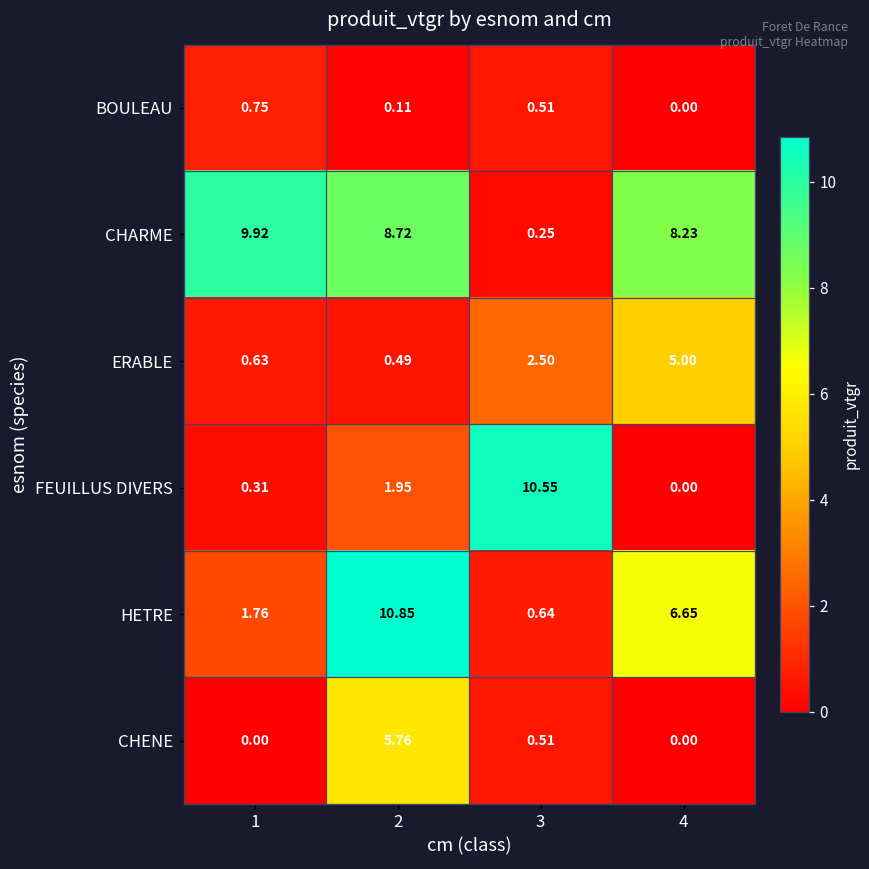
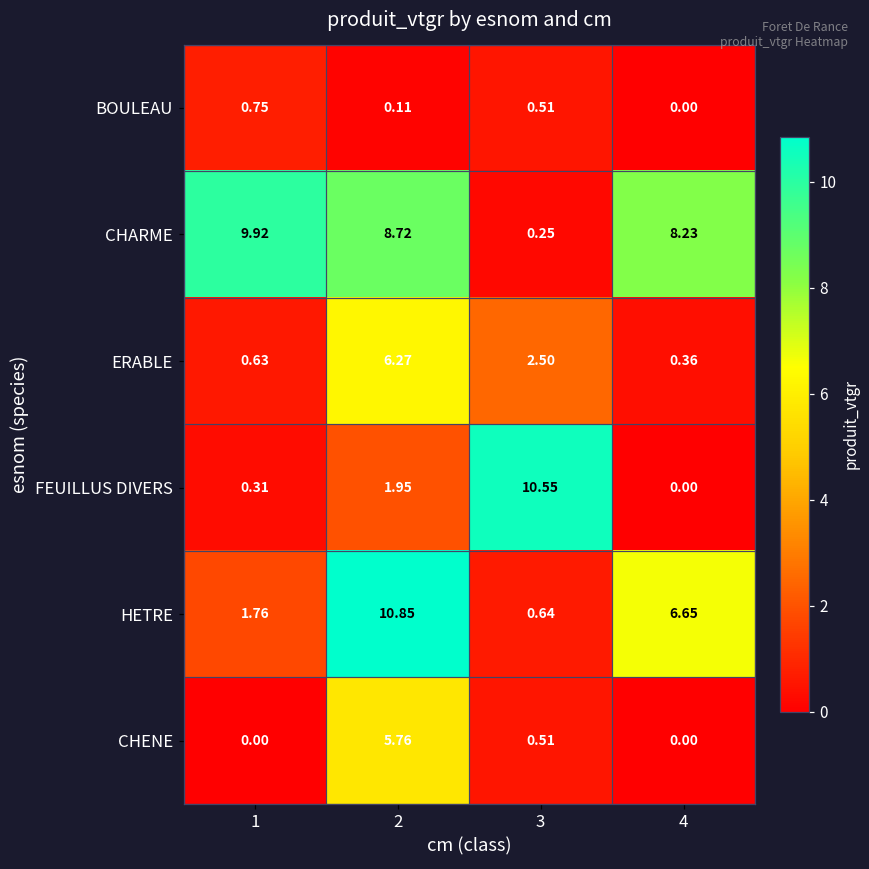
  {
    "BOULEAU": {
      "1": 0.75,
      "2": 0.11,
      "3": 0.51,
      "4": 0.00
    },
    "CHARME": {
      "1": 9.92,
      "2": 8.72,
      "3": 0.25,
      "4": 8.23
    },
    "ERABLE": {
      "1": 0.63,
-     "2": 0.49,
+     "2": 6.27,
      "3": 2.50,
-     "4": 5.00
+     "4": 0.36
    },
    "FEUILLUS DIVERS": {
      "1": 0.31,
      "2": 1.95,
      "3": 10.55,
      "4": 0.00
    },
    "HETRE": {
      "1": 1.76,
      "2": 10.85,
      "3": 0.64,
      "4": 6.65
    },
    "CHENE": {
      "1": 0.00,
      "2": 5.76,
      "3": 0.51,
      "4": 0.00
    }
  }
